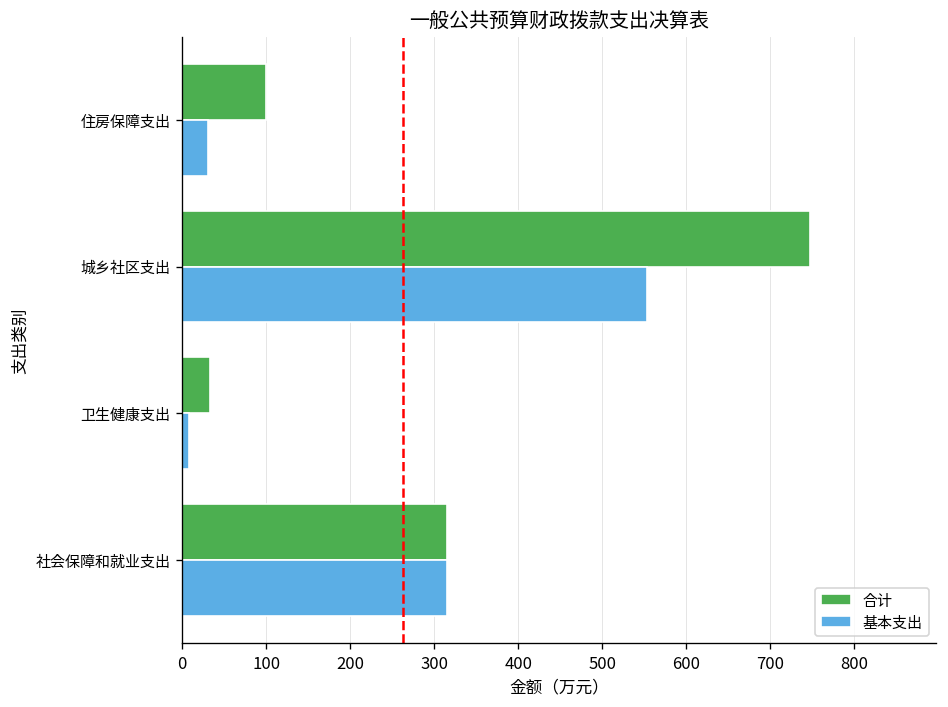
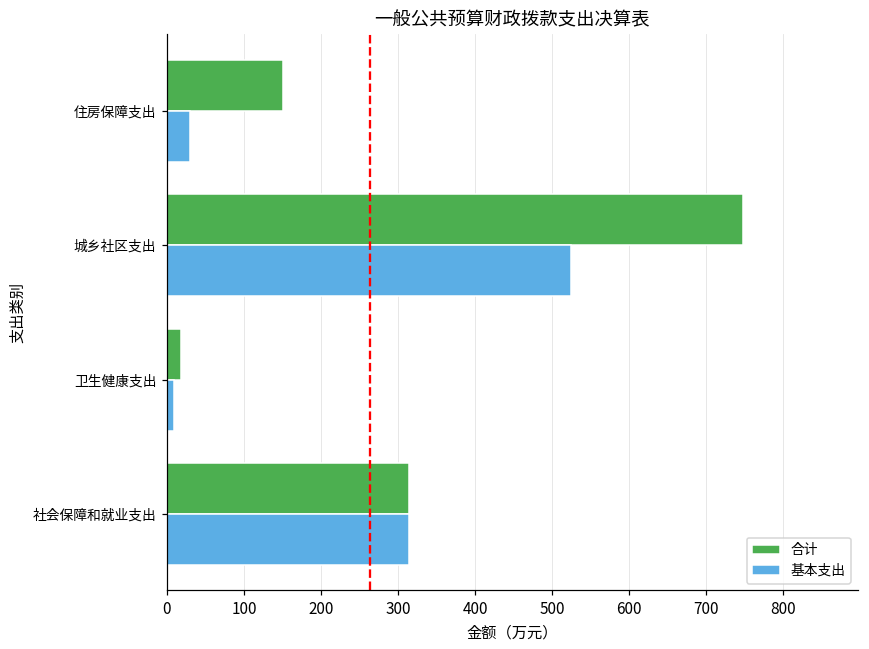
  {
    "合计": {
-     "住房保障支出": 100,
+     "住房保障支出": 150,
      "城乡社区支出": 750,
-     "卫生健康支出": 30,
+     "卫生健康支出": 20,
      "社会保障和就业支出": 310
    },
    "基本支出": {
      "住房保障支出": 30,
-     "城乡社区支出": 550,
+     "城乡社区支出": 520,
      "卫生健康支出": 10,
      "社会保障和就业支出": 310
    }
  }
